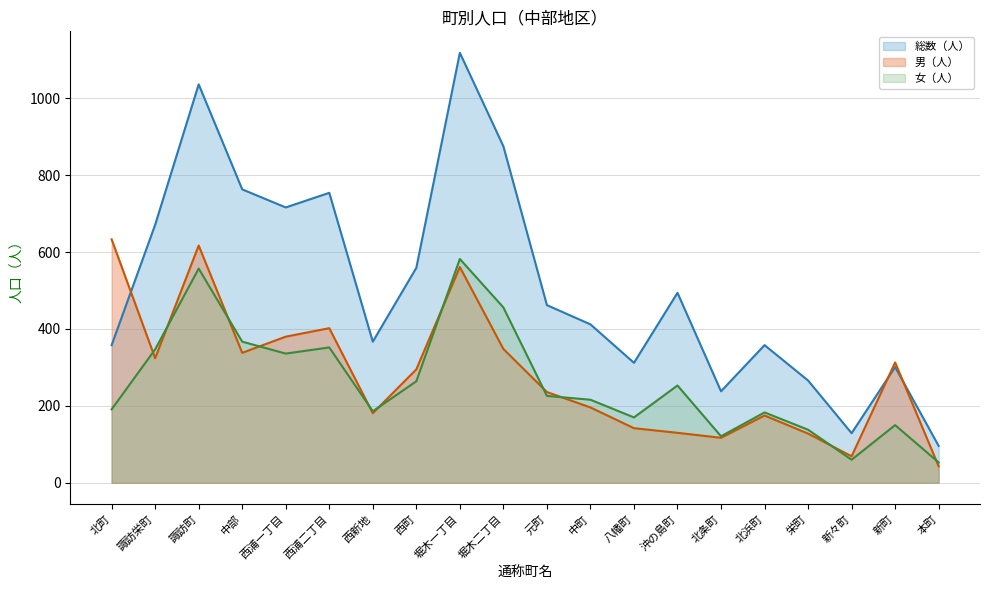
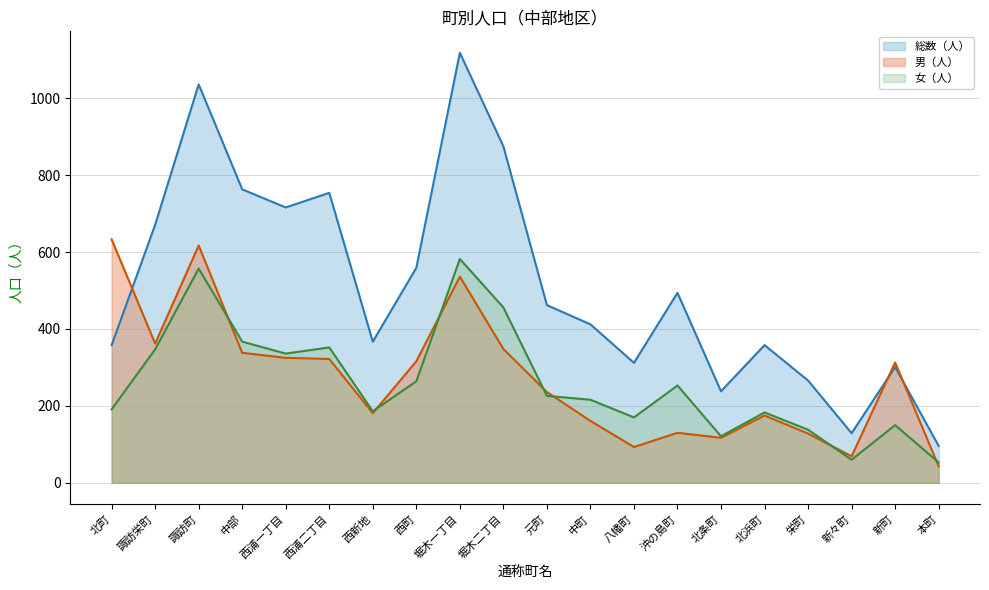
  {
    "男（人）": {
      "北町": 630,
-     "諏訪栄町": 320,
+     "諏訪栄町": 360,
      "諏訪町": 620,
      "中部": 340,
-     "西浦一丁目": 380,
-     "西浦二丁目": 400,
-     "西町": 300,
-     "堀木一丁目": 560,
+     "西浦一丁目": 330,
+     "西浦二丁目": 320,
+     "西町": 320,
+     "堀木一丁目": 540,
      "堀木二丁目": 350,
      "元町": 240,
-     "中町": 200,
-     "八幡町": 140,
+     "中町": 160,
+     "八幡町": 90,
      "沖の島町": 130,
      "北浜町": 180,
      "栄町": 130,
      "新々町": 70,
      "新町": 310,
      "本町": 40
    }
  }
